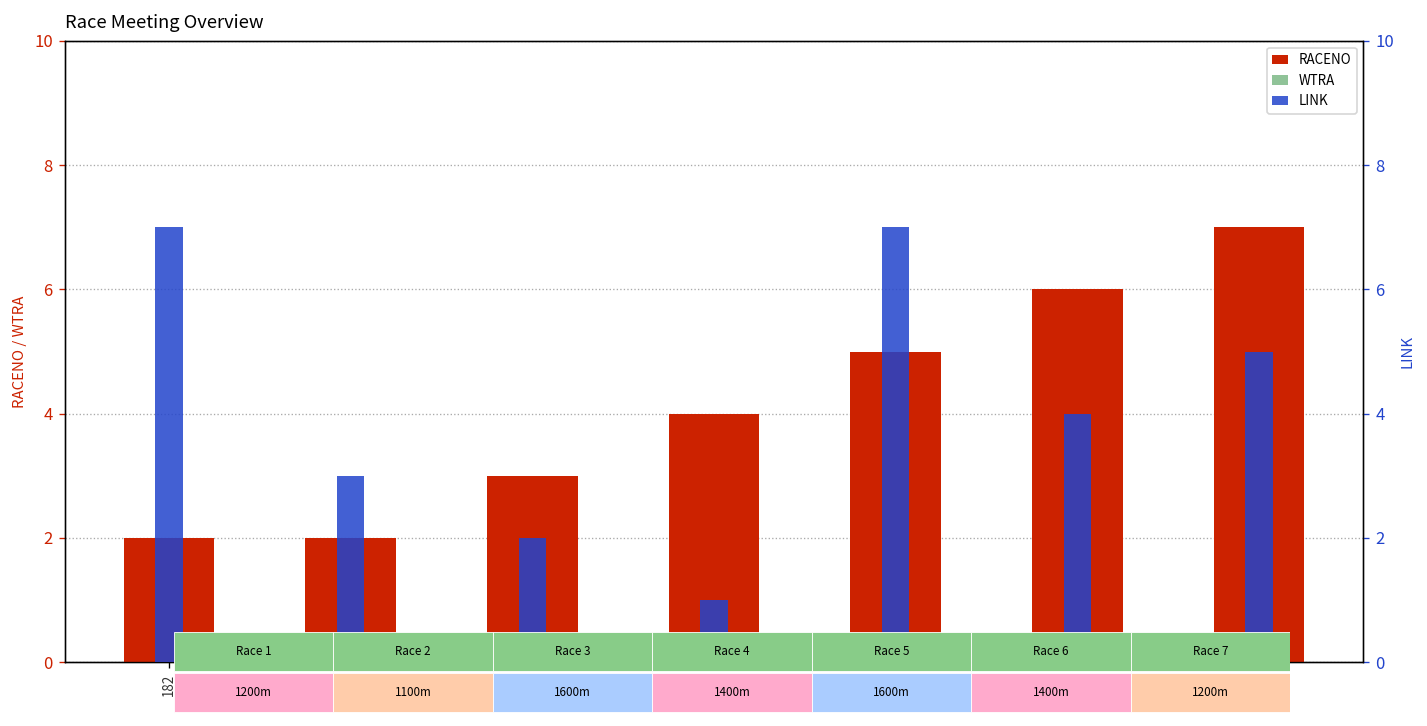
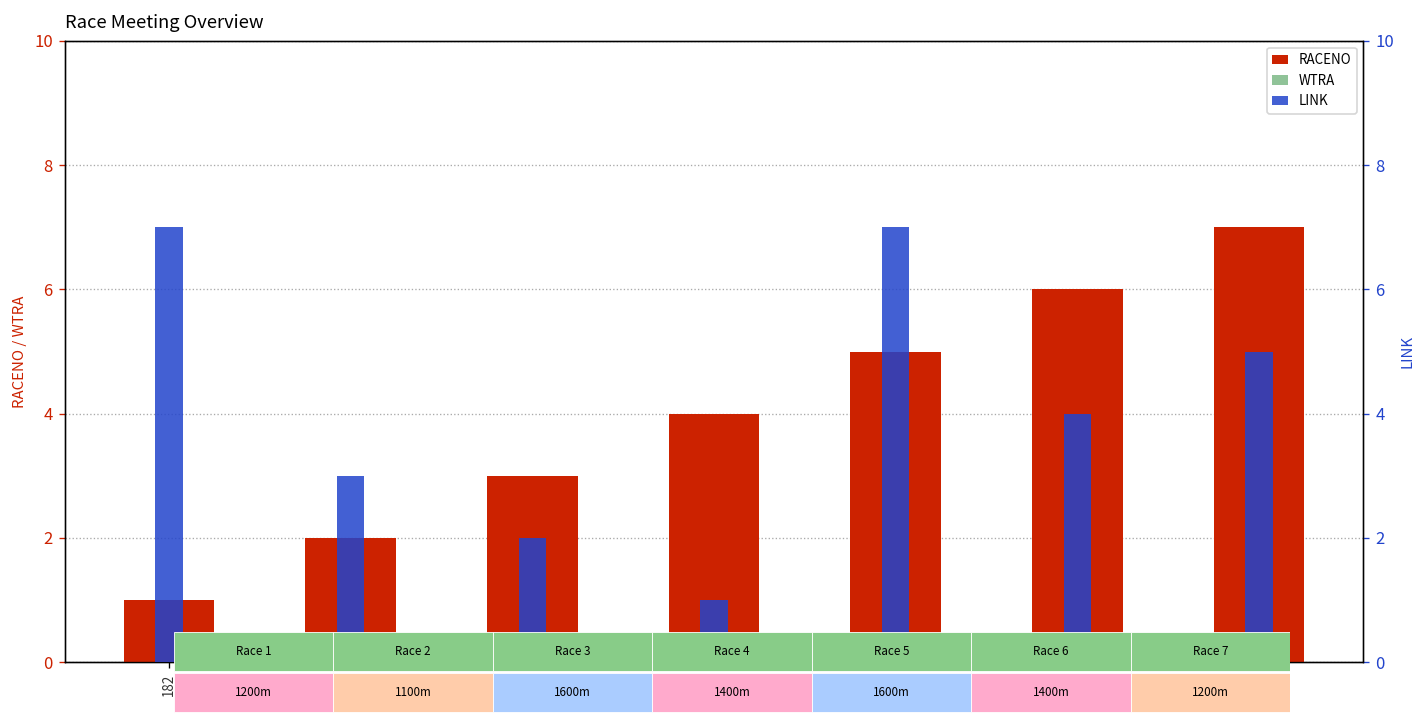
  {
    "RACENO": {
-     "182": 2
+     "182": 1
    },
    "WTRA": {
      "182": 0
    },
    "LINK": {
      "182": 7.0
    }
  }
